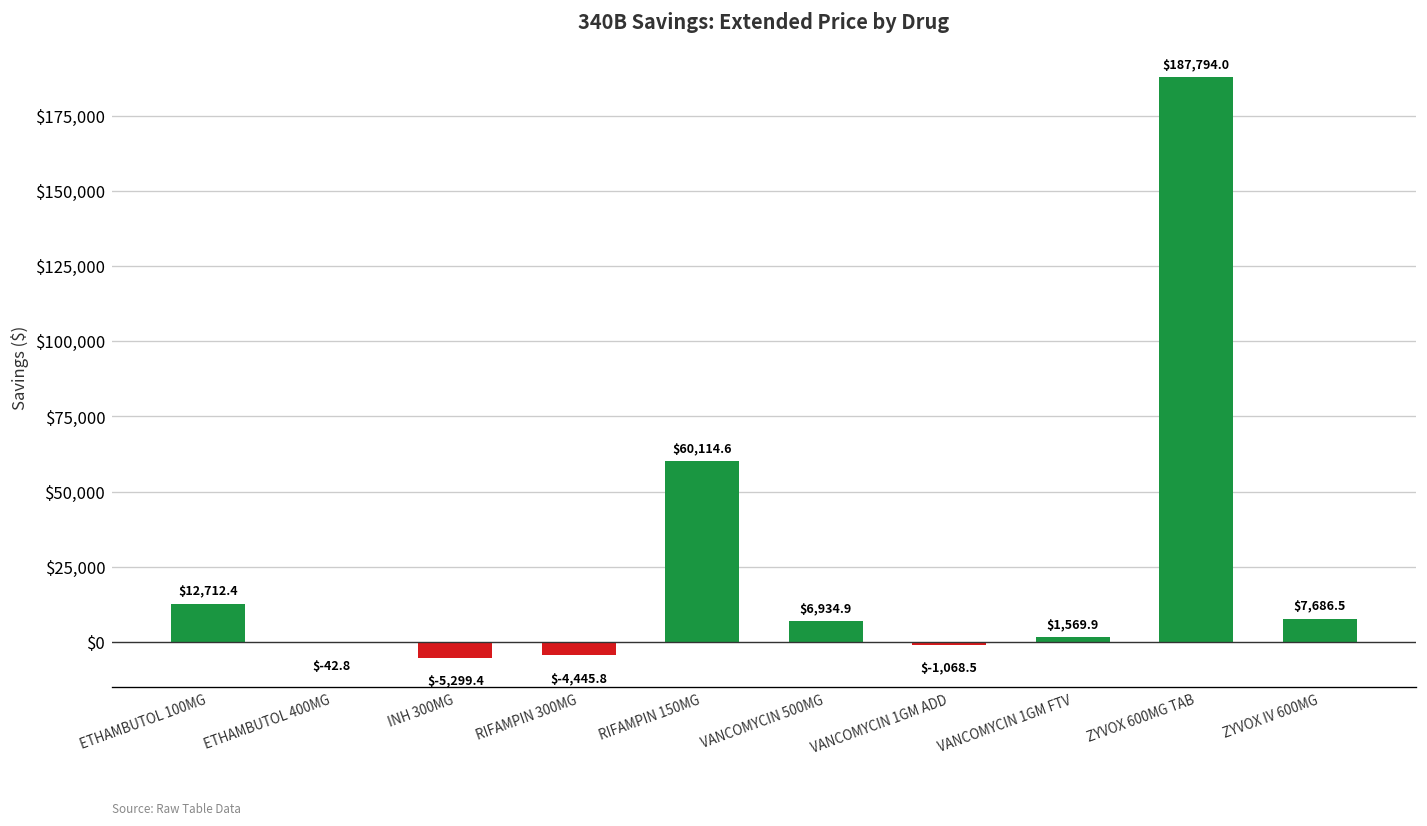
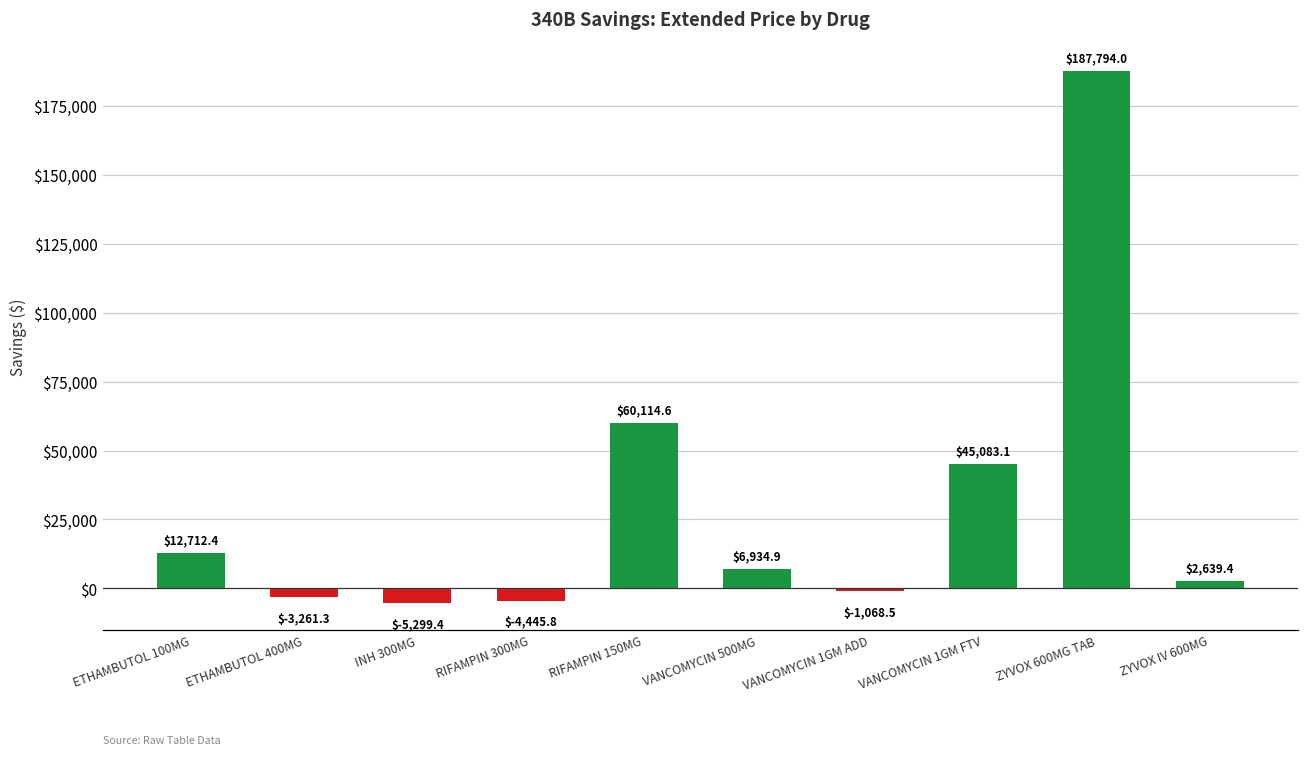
  {
    "ETHAMBUTOL 100MG": "$12,712.4",
-   "ETHAMBUTOL 400MG": "$-42.8",
+   "ETHAMBUTOL 400MG": "$-3,261.3",
    "INH 300MG": "$-5,299.4",
    "RIFAMPIN 300MG": "$-4,445.8",
    "RIFAMPIN 150MG": "$60,114.6",
    "VANCOMYCIN 500MG": "$6,934.9",
    "VANCOMYCIN 1GM ADD": "$-1,068.5",
-   "VANCOMYCIN 1GM FTV": "$1,569.9",
+   "VANCOMYCIN 1GM FTV": "$45,083.1",
    "ZYVOX 600MG TAB": "$187,794.0",
-   "ZYVOX IV 600MG": "$7,686.5"
+   "ZYVOX IV 600MG": "$2,639.4"
  }
